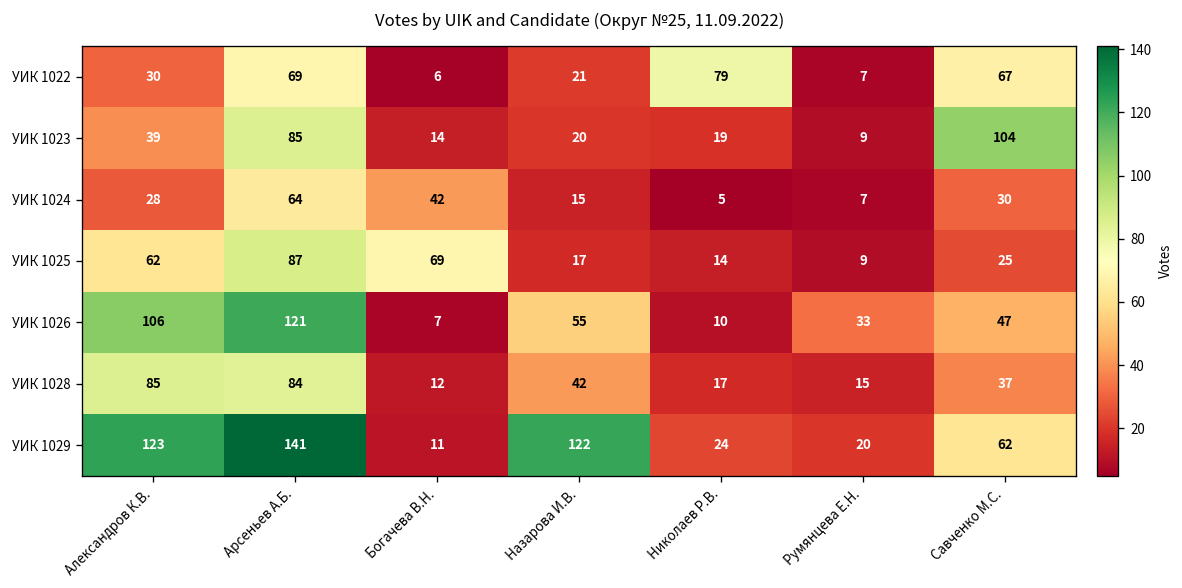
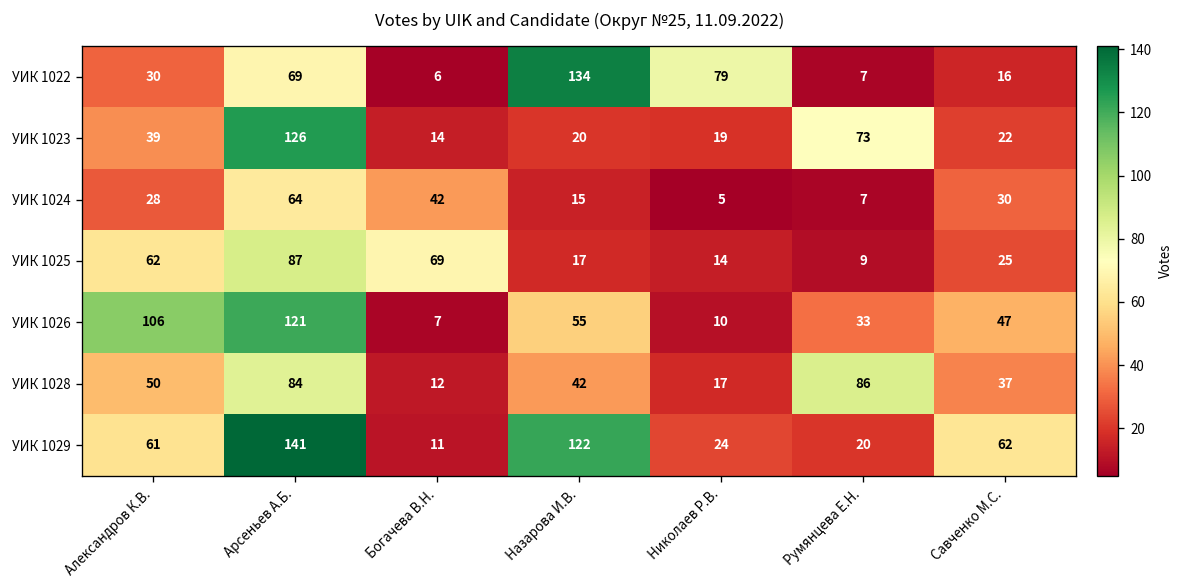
  {
    "УИК 1022": {
      "Александров К.В.": 30,
      "Арсеньев А.Б.": 69,
      "Богачева В.Н.": 6,
-     "Назарова И.В.": 21,
+     "Назарова И.В.": 134,
      "Николаев Р.В.": 79,
      "Румянцева Е.Н.": 7,
-     "Савченко М.С.": 67
+     "Савченко М.С.": 16
    },
    "УИК 1023": {
      "Александров К.В.": 39,
-     "Арсеньев А.Б.": 85,
+     "Арсеньев А.Б.": 126,
      "Богачева В.Н.": 14,
      "Назарова И.В.": 20,
      "Николаев Р.В.": 19,
-     "Румянцева Е.Н.": 9,
-     "Савченко М.С.": 104
+     "Румянцева Е.Н.": 73,
+     "Савченко М.С.": 22
    },
    "УИК 1024": {
      "Александров К.В.": 28,
      "Арсеньев А.Б.": 64,
      "Богачева В.Н.": 42,
      "Назарова И.В.": 15,
      "Николаев Р.В.": 5,
      "Румянцева Е.Н.": 7,
      "Савченко М.С.": 30
    },
    "УИК 1025": {
      "Александров К.В.": 62,
      "Арсеньев А.Б.": 87,
      "Богачева В.Н.": 69,
      "Назарова И.В.": 17,
      "Николаев Р.В.": 14,
      "Румянцева Е.Н.": 9,
      "Савченко М.С.": 25
    },
    "УИК 1026": {
      "Александров К.В.": 106,
      "Арсеньев А.Б.": 121,
      "Богачева В.Н.": 7,
      "Назарова И.В.": 55,
      "Николаев Р.В.": 10,
      "Румянцева Е.Н.": 33,
      "Савченко М.С.": 47
    },
    "УИК 1028": {
-     "Александров К.В.": 85,
+     "Александров К.В.": 50,
      "Арсеньев А.Б.": 84,
      "Богачева В.Н.": 12,
      "Назарова И.В.": 42,
      "Николаев Р.В.": 17,
-     "Румянцева Е.Н.": 15,
+     "Румянцева Е.Н.": 86,
      "Савченко М.С.": 37
    },
    "УИК 1029": {
-     "Александров К.В.": 123,
+     "Александров К.В.": 61,
      "Арсеньев А.Б.": 141,
      "Богачева В.Н.": 11,
      "Назарова И.В.": 122,
      "Николаев Р.В.": 24,
      "Румянцева Е.Н.": 20,
      "Савченко М.С.": 62
    }
  }
